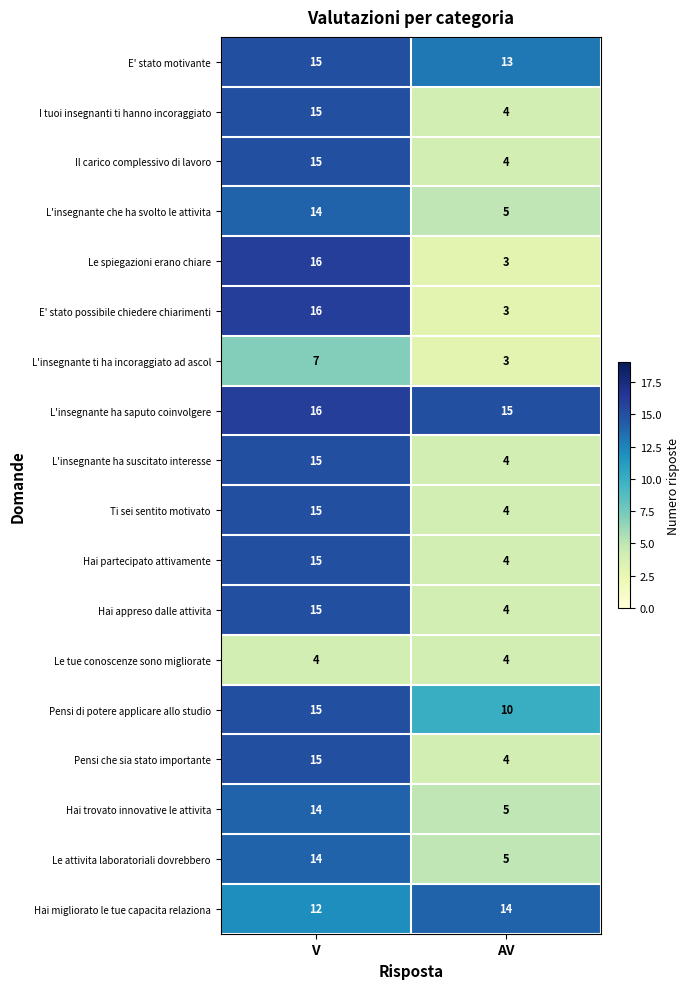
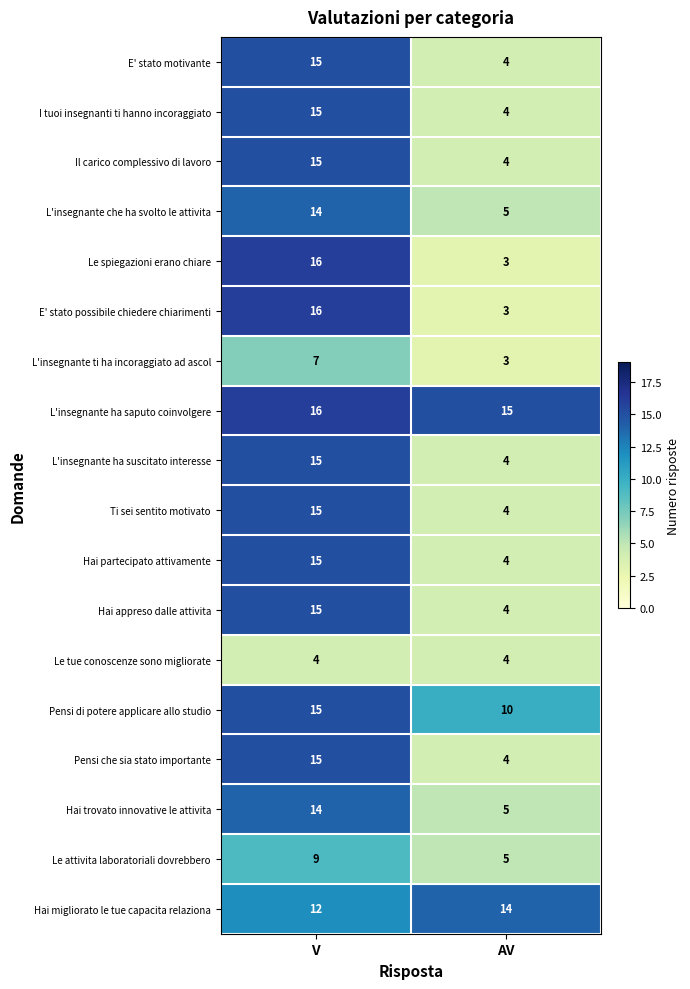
  {
    "E' stato motivante": {
      "V": 15,
-     "AV": 13
+     "AV": 4
    },
    "I tuoi insegnanti ti hanno incoraggiato": {
      "V": 15,
      "AV": 4
    },
    "Il carico complessivo di lavoro": {
      "V": 15,
      "AV": 4
    },
    "L'insegnante che ha svolto le attivita": {
      "V": 14,
      "AV": 5
    },
    "Le spiegazioni erano chiare": {
      "V": 16,
      "AV": 3
    },
    "E' stato possibile chiedere chiarimenti": {
      "V": 16,
      "AV": 3
    },
    "L'insegnante ti ha incoraggiato ad ascol": {
      "V": 7,
      "AV": 3
    },
    "L'insegnante ha saputo coinvolgere": {
      "V": 16,
      "AV": 15
    },
    "L'insegnante ha suscitato interesse": {
      "V": 15,
      "AV": 4
    },
    "Ti sei sentito motivato": {
      "V": 15,
      "AV": 4
    },
    "Hai partecipato attivamente": {
      "V": 15,
      "AV": 4
    },
    "Hai appreso dalle attivita": {
      "V": 15,
      "AV": 4
    },
    "Le tue conoscenze sono migliorate": {
      "V": 4,
      "AV": 4
    },
    "Pensi di potere applicare allo studio": {
      "V": 15,
      "AV": 10
    },
    "Pensi che sia stato importante": {
      "V": 15,
      "AV": 4
    },
    "Hai trovato innovative le attivita": {
      "V": 14,
      "AV": 5
    },
    "Le attivita laboratoriali dovrebbero": {
-     "V": 14,
+     "V": 9,
      "AV": 5
    },
    "Hai migliorato le tue capacita relaziona": {
      "V": 12,
      "AV": 14
    }
  }
